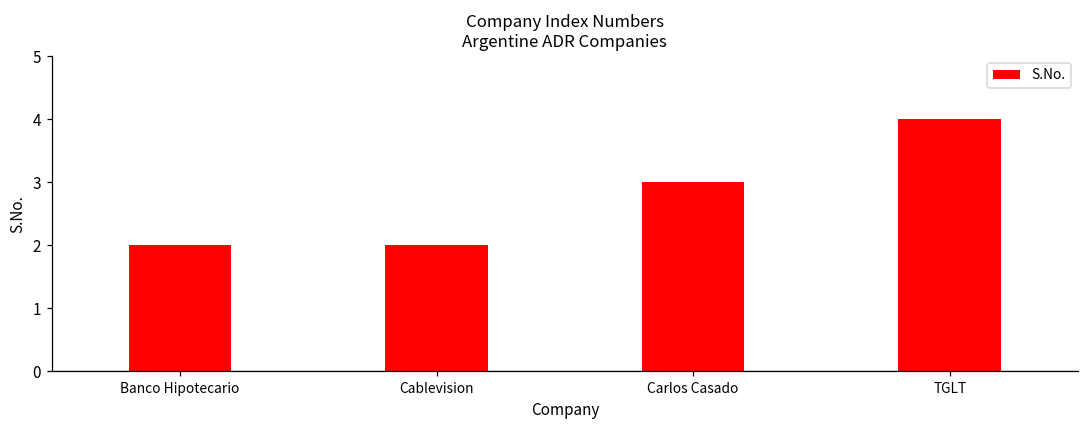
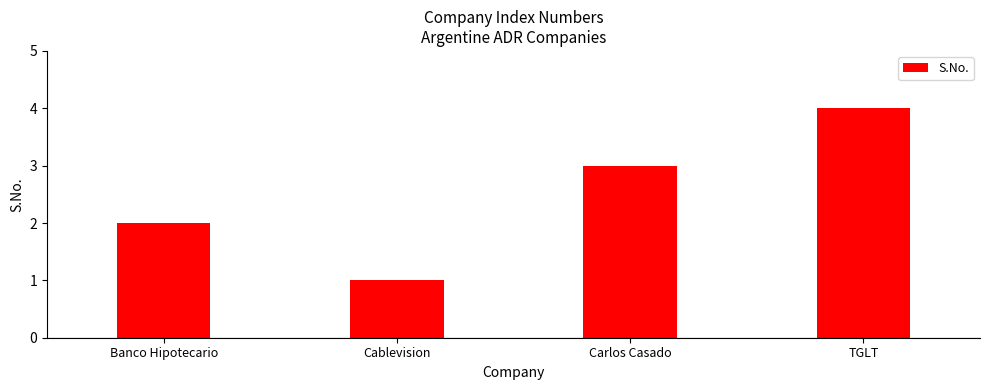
  {
    "Banco Hipotecario": 2,
-   "Cablevision": 2,
+   "Cablevision": 1,
    "Carlos Casado": 3,
    "TGLT": 4
  }
